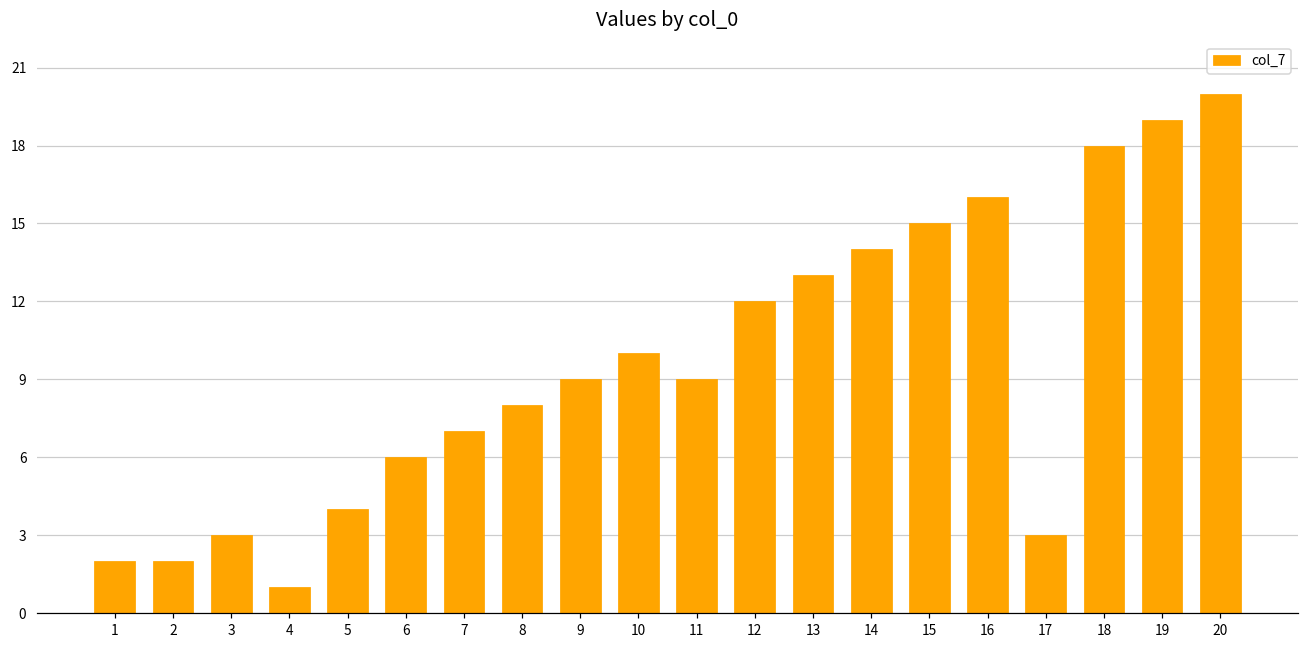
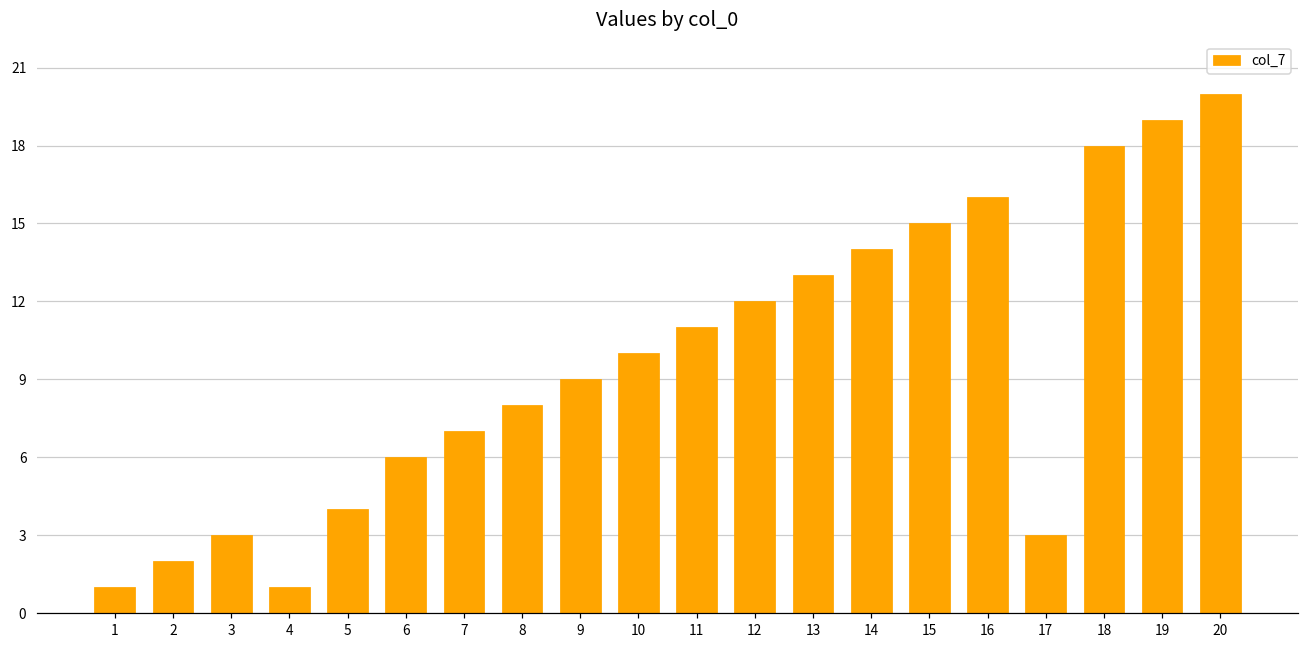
  {
-   "1": 2,
+   "1": 1,
    "2": 2,
    "3": 3,
    "4": 1,
    "5": 4,
    "6": 6,
    "7": 7,
    "8": 8,
    "9": 9,
    "10": 10,
-   "11": 9,
+   "11": 11,
    "12": 12,
    "13": 13,
    "14": 14,
    "15": 15,
    "16": 16,
    "17": 3,
    "18": 18,
    "19": 19,
    "20": 20
  }
